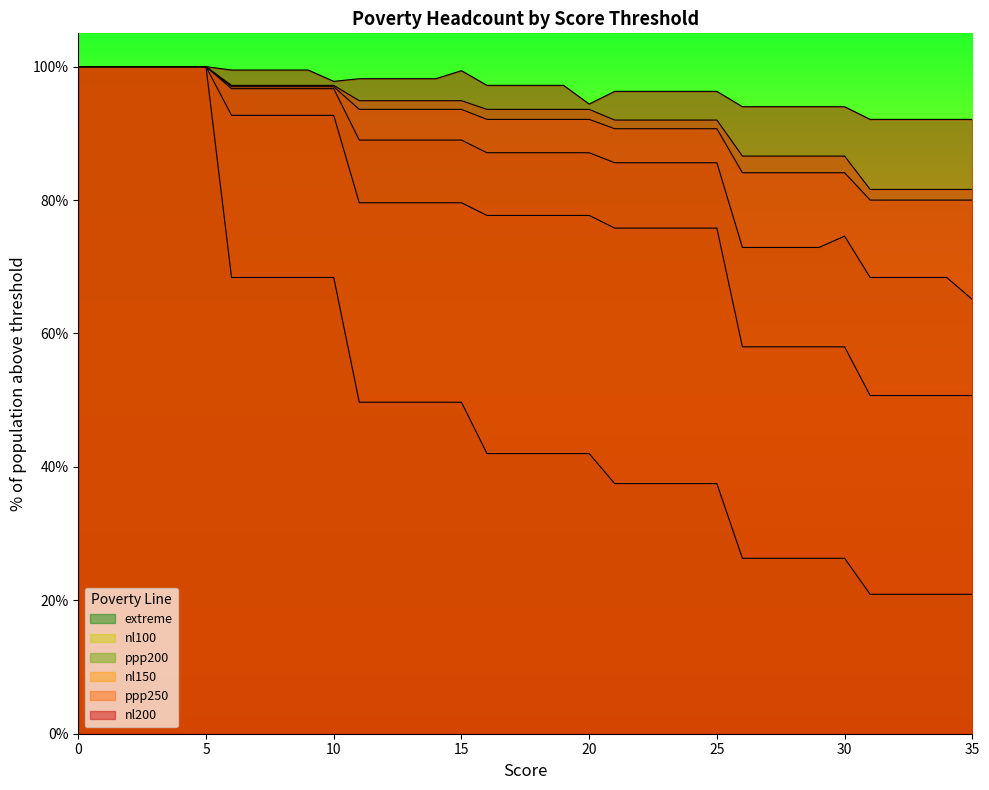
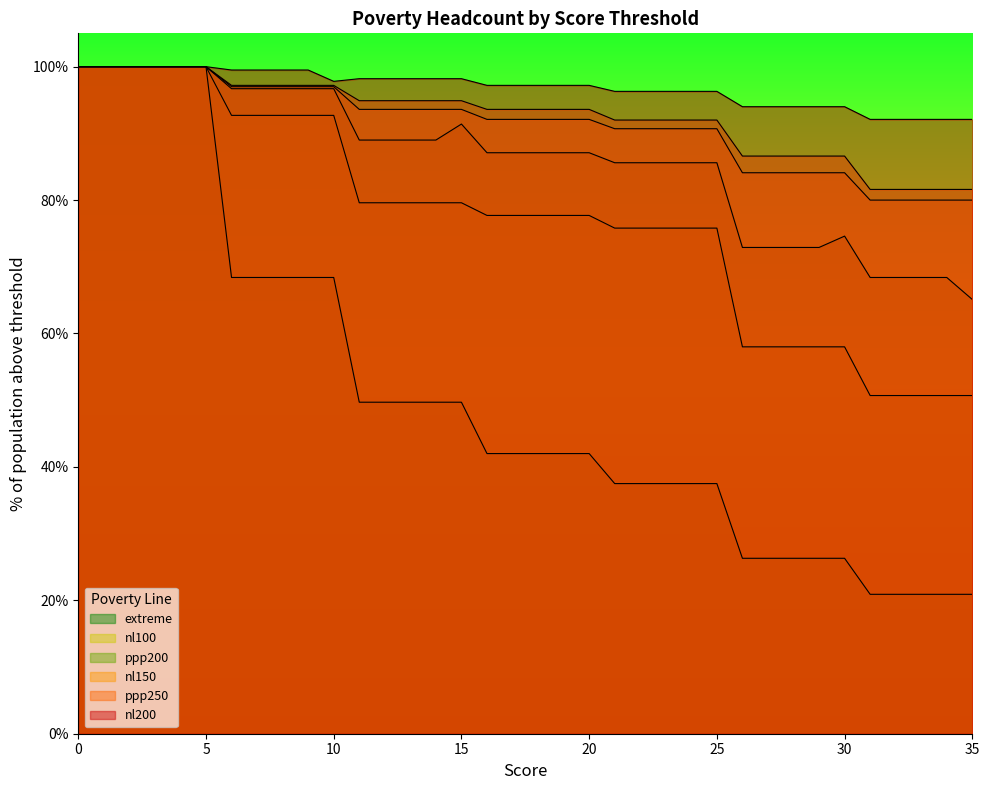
  {
    "extreme": {
      "10": "68%",
      "15": "50%",
      "20": "42%",
      "25": "38%",
      "30": "26%",
      "35": "21%"
    },
    "ppp200": {
-     "15": "89%",
+     "15": "91%",
      "20": "87%",
      "25": "86%",
      "30": "75%",
      "35": "65%"
    },
    "nl200": {
      "10": "98%",
-     "15": "99%",
-     "20": "94%",
+     "15": "98%",
+     "20": "97%",
      "25": "96%",
      "30": "94%",
      "35": "92%"
    }
  }
